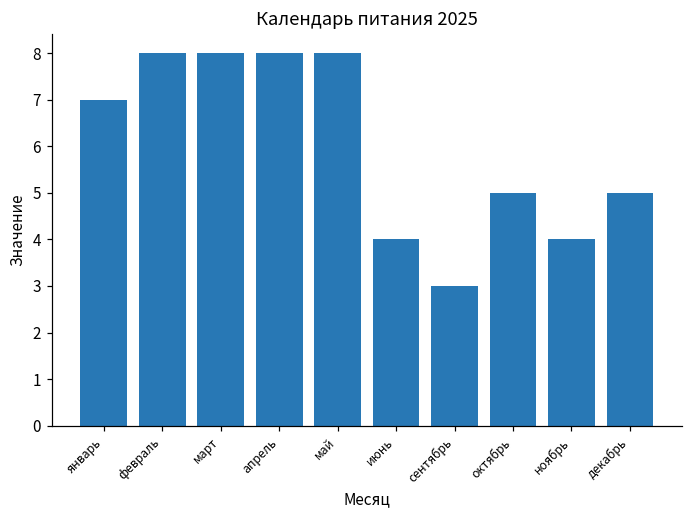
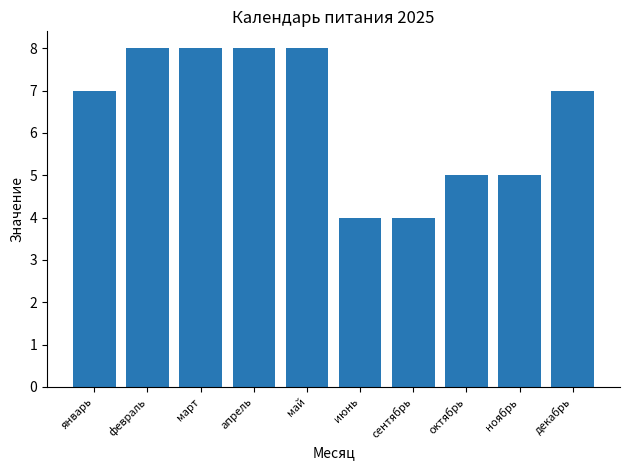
  {
    "январь": 7,
    "февраль": 8,
    "март": 8,
    "апрель": 8,
    "май": 8,
    "июнь": 4,
-   "сентябрь": 3,
+   "сентябрь": 4,
    "октябрь": 5,
-   "ноябрь": 4,
-   "декабрь": 5
+   "ноябрь": 5,
+   "декабрь": 7
  }
